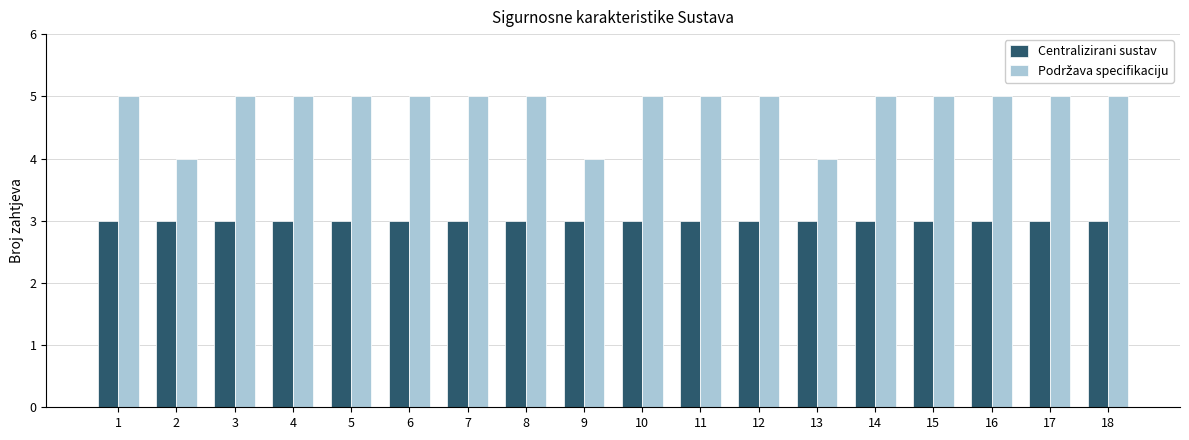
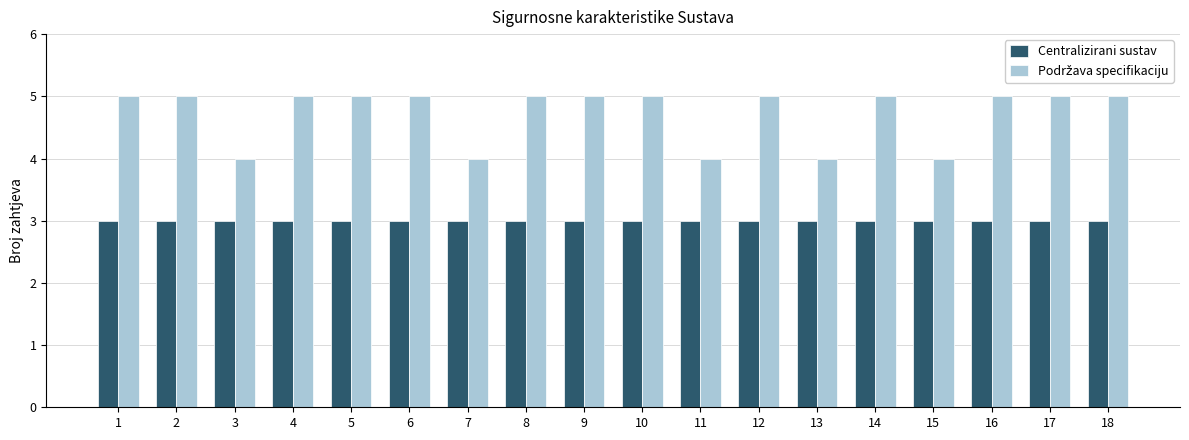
  {
    "Centralizirani sustav": {
      "1": 3,
      "2": 3,
      "3": 3,
      "4": 3,
      "5": 3,
      "6": 3,
      "7": 3,
      "8": 3,
      "9": 3,
      "10": 3,
      "11": 3,
      "12": 3,
      "13": 3,
      "14": 3,
      "15": 3,
      "16": 3,
      "17": 3,
      "18": 3
    },
    "Podržava specifikaciju": {
      "1": 5,
-     "2": 4,
-     "3": 5,
+     "2": 5,
+     "3": 4,
      "4": 5,
      "5": 5,
      "6": 5,
-     "7": 5,
+     "7": 4,
      "8": 5,
-     "9": 4,
+     "9": 5,
      "10": 5,
-     "11": 5,
+     "11": 4,
      "12": 5,
      "13": 4,
      "14": 5,
-     "15": 5,
+     "15": 4,
      "16": 5,
      "17": 5,
      "18": 5
    }
  }
